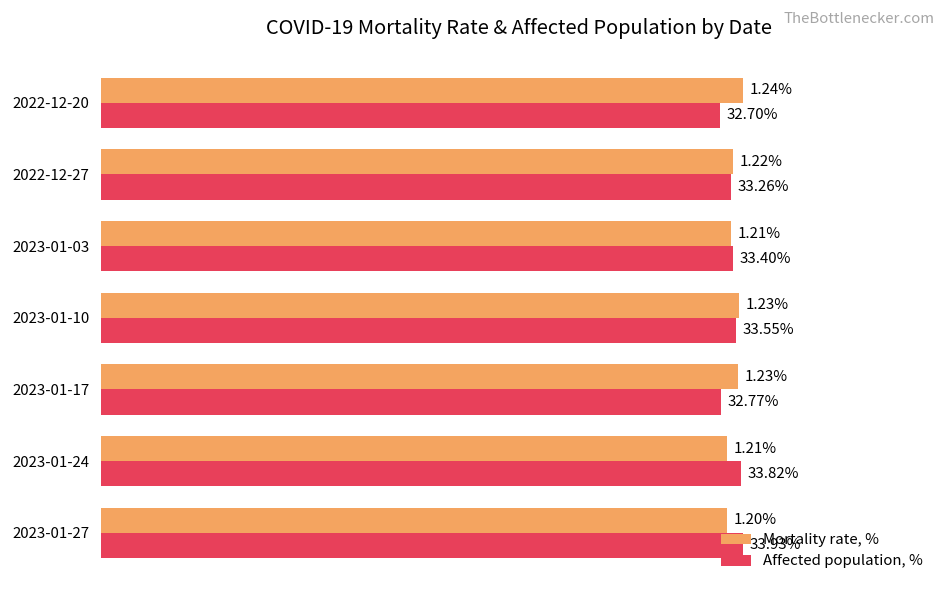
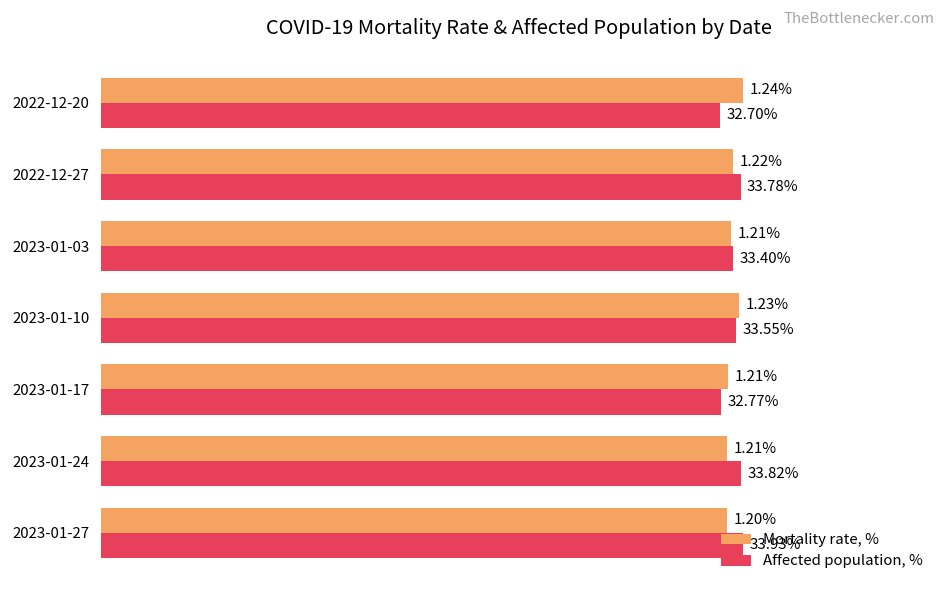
  {
    "Mortality rate, %": {
-     "2023-01-17": "1.23%"
+     "2023-01-17": "1.21%"
    },
    "Affected population, %": {
-     "2022-12-27": "33.26%"
+     "2022-12-27": "33.78%"
    }
  }
